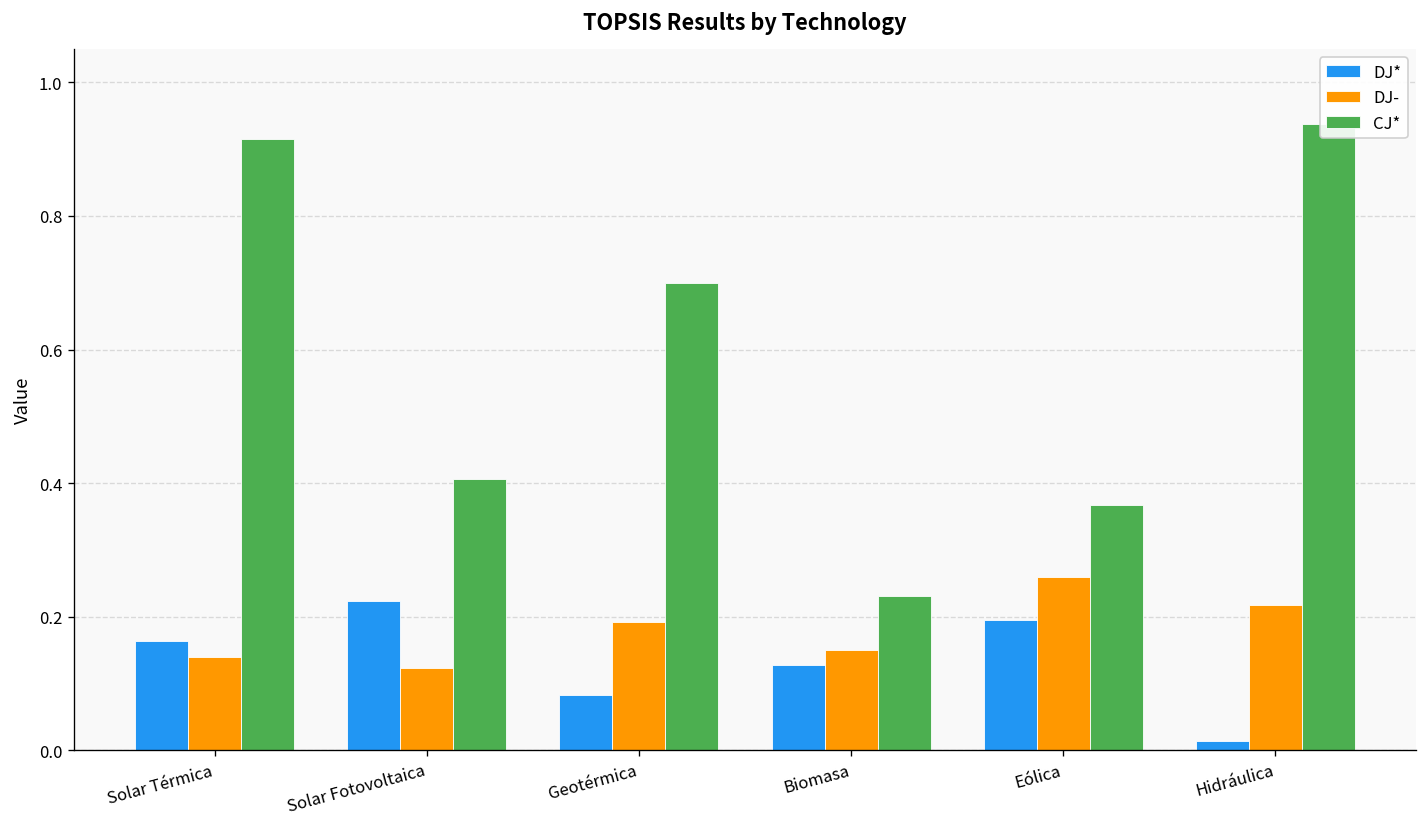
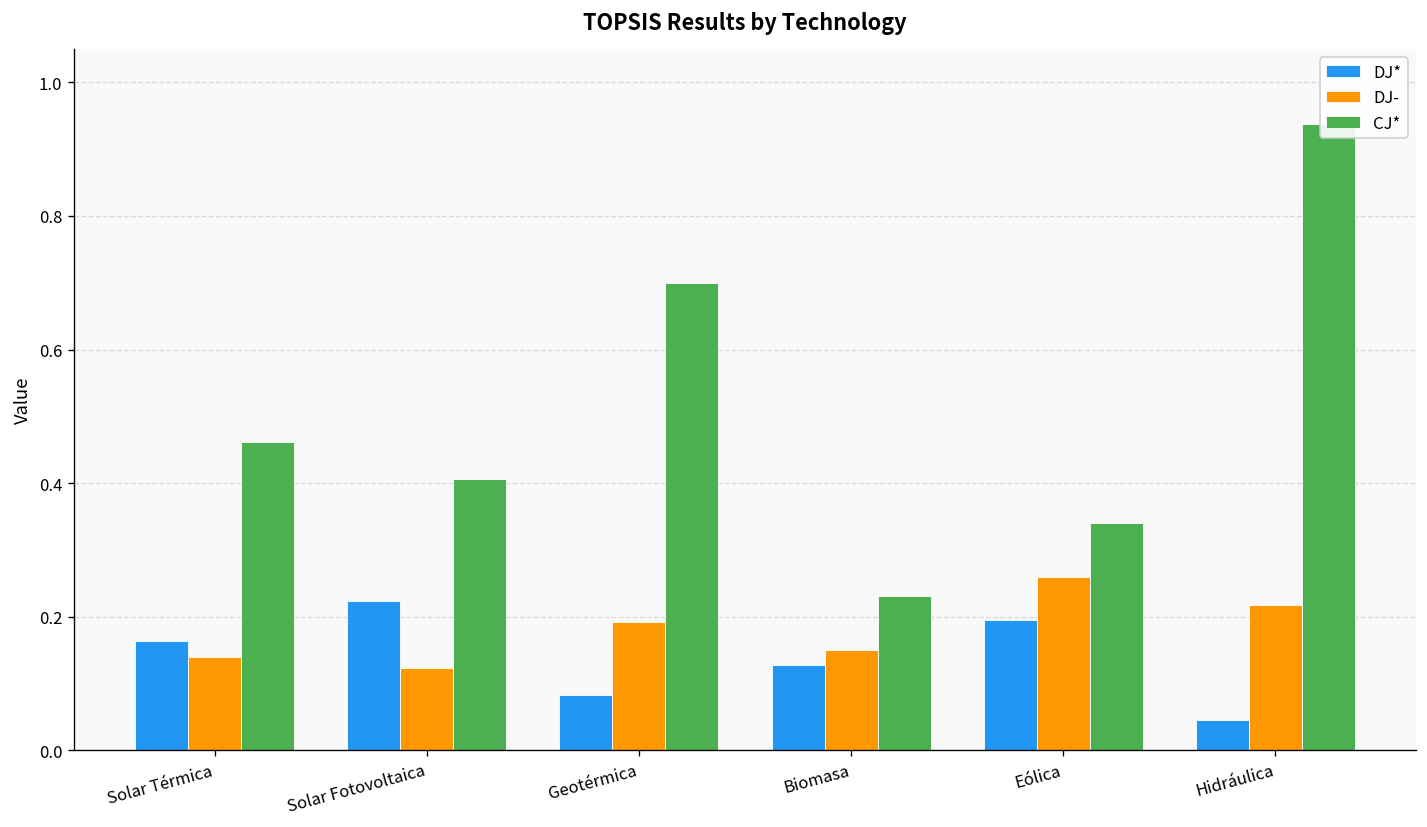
  {
    "DJ*": {
      "Solar Térmica": 0.16,
      "Solar Fotovoltaica": 0.22,
      "Geotérmica": 0.08,
      "Biomasa": 0.13,
      "Eólica": 0.20,
-     "Hidráulica": 0.01
+     "Hidráulica": 0.05
    },
    "DJ-": {
      "Solar Térmica": 0.14,
      "Solar Fotovoltaica": 0.12,
      "Geotérmica": 0.19,
      "Biomasa": 0.15,
      "Eólica": 0.26,
      "Hidráulica": 0.22
    },
    "CJ*": {
-     "Solar Térmica": 0.92,
+     "Solar Térmica": 0.46,
      "Solar Fotovoltaica": 0.41,
      "Geotérmica": 0.70,
      "Biomasa": 0.23,
-     "Eólica": 0.37
+     "Eólica": 0.34
    }
  }
